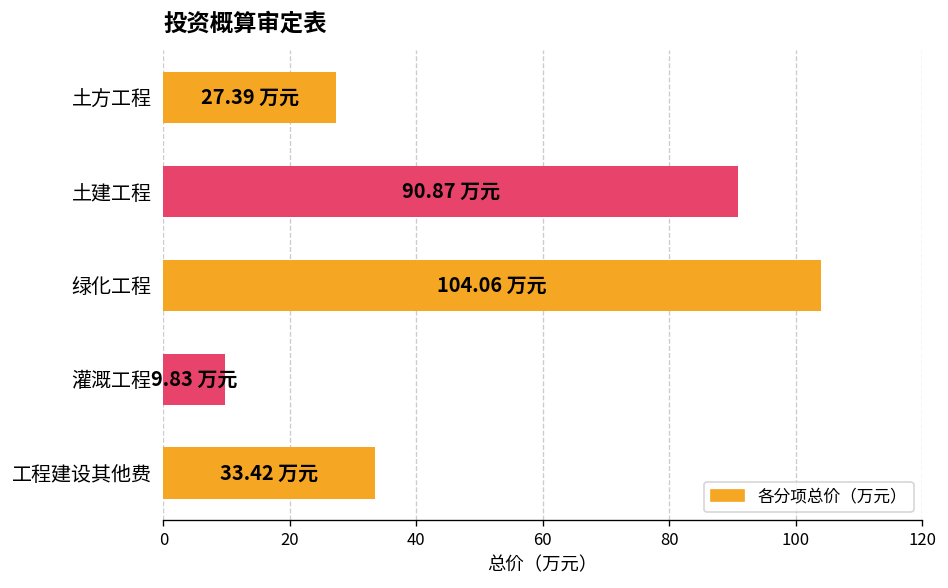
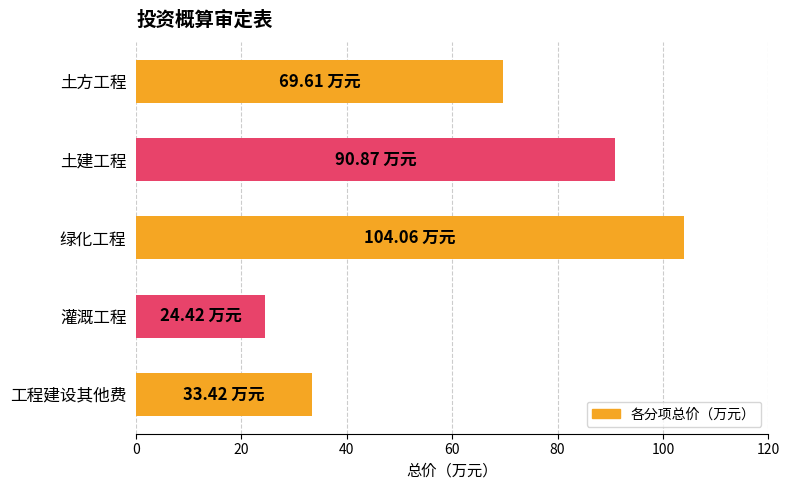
  {
-   "土方工程": 27.39,
+   "土方工程": 69.61,
    "土建工程": 90.87,
    "绿化工程": 104.06,
-   "灌溉工程": 9.83,
+   "灌溉工程": 24.42,
    "工程建设其他费": 33.42
  }
